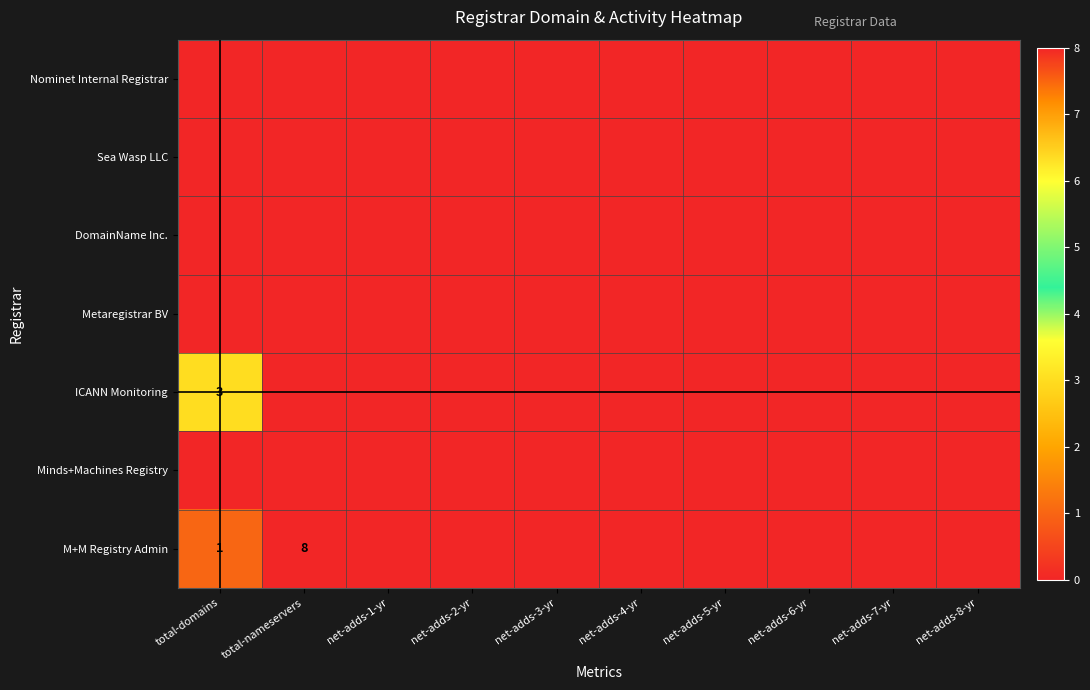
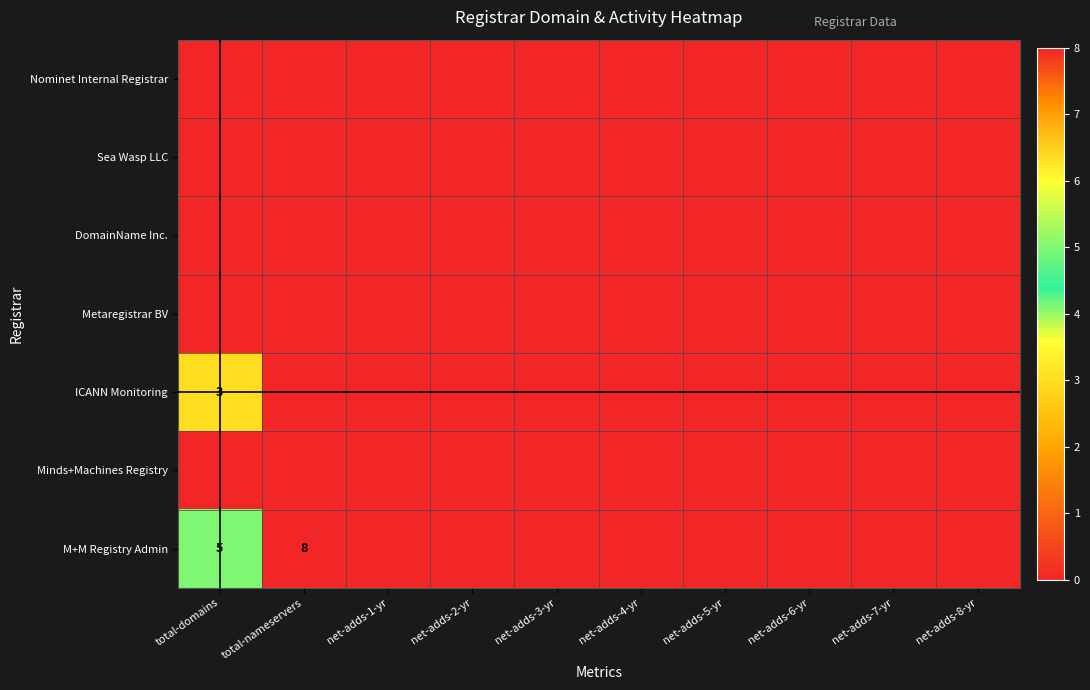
  {
    "ICANN Monitoring": {
      "total-domains": 3
    },
    "M+M Registry Admin": {
-     "total-domains": 1,
+     "total-domains": 5,
      "total-nameservers": 8
    }
  }
